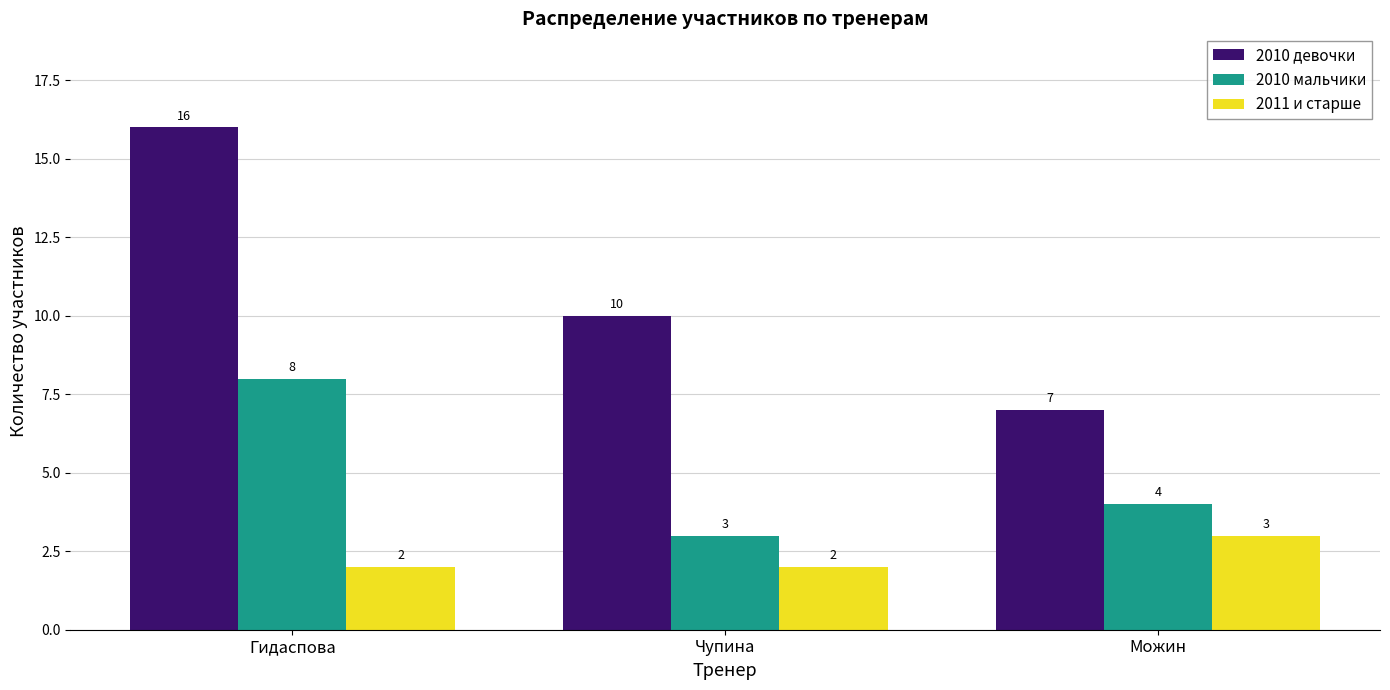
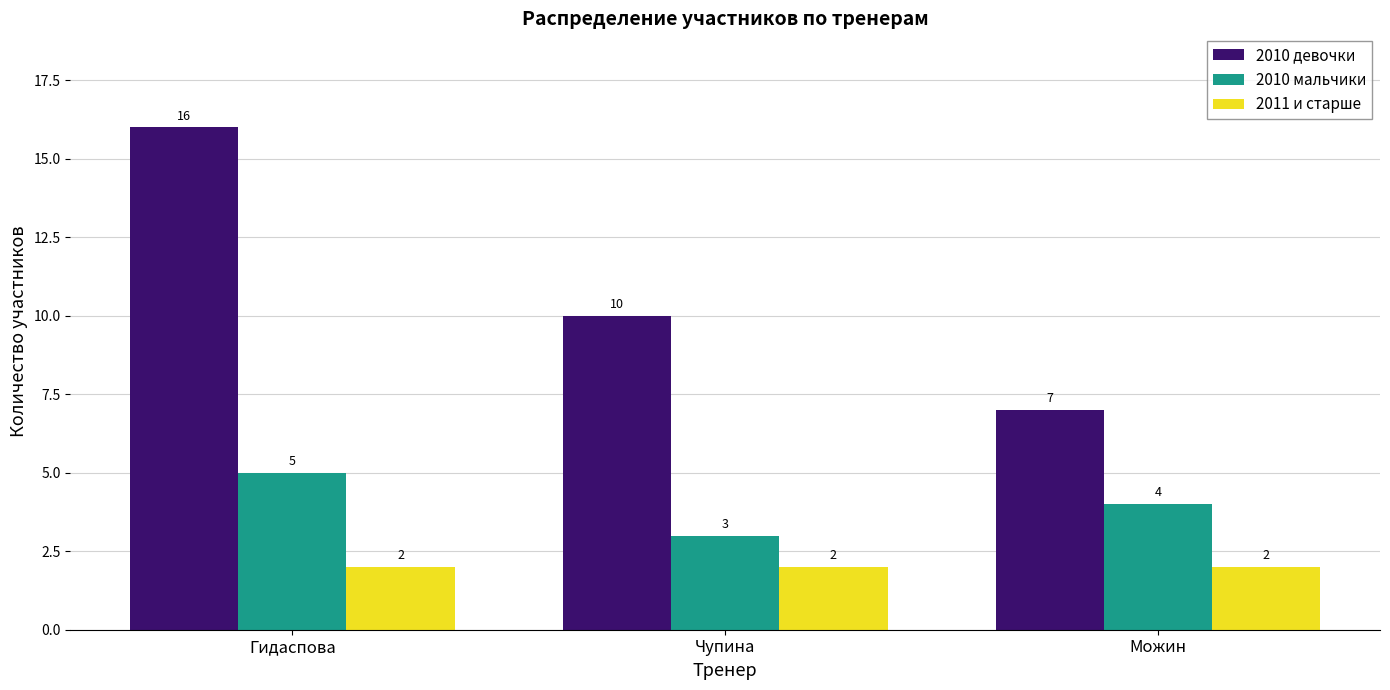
  {
    "2010 девочки": {
      "Гидаспова": 16,
      "Чупина": 10,
      "Можин": 7
    },
    "2010 мальчики": {
-     "Гидаспова": 8,
+     "Гидаспова": 5,
      "Чупина": 3,
      "Можин": 4
    },
    "2011 и старше": {
      "Гидаспова": 2,
      "Чупина": 2,
-     "Можин": 3
+     "Можин": 2
    }
  }
